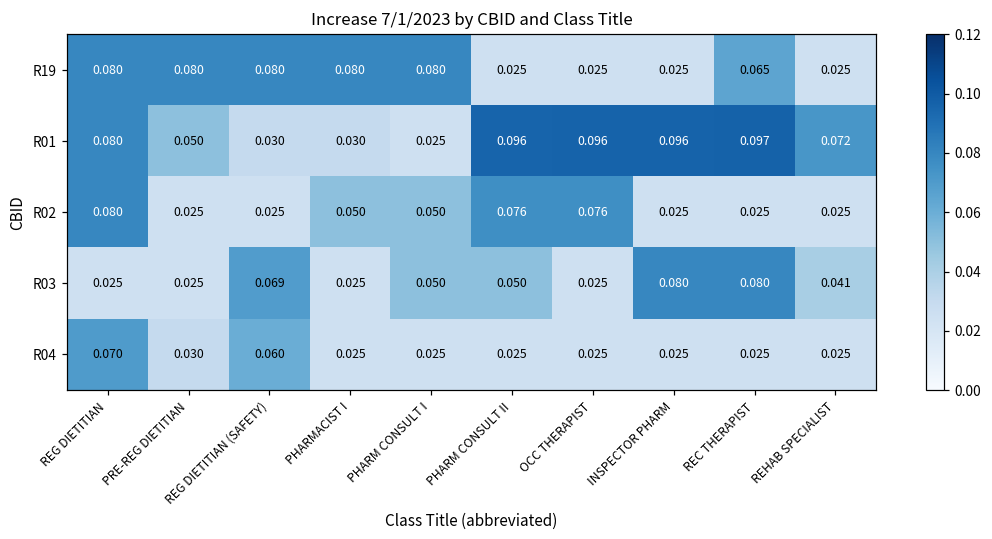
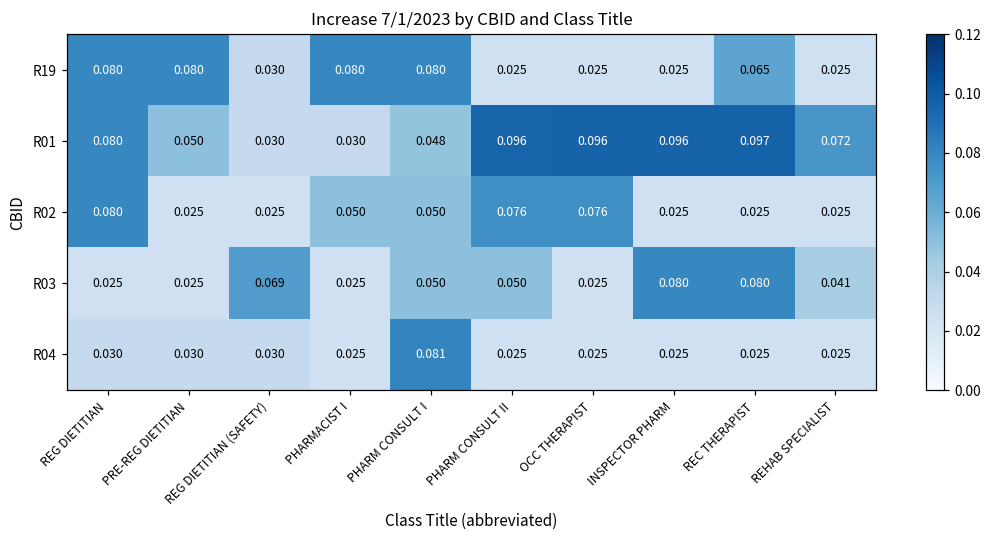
  {
    "R19": {
      "REG DIETITIAN": 0.080,
      "PRE-REG DIETITIAN": 0.080,
-     "REG DIETITIAN (SAFETY)": 0.080,
+     "REG DIETITIAN (SAFETY)": 0.030,
      "PHARMACIST I": 0.080,
      "PHARM CONSULT I": 0.080,
      "PHARM CONSULT II": 0.025,
      "OCC THERAPIST": 0.025,
      "INSPECTOR PHARM": 0.025,
      "REC THERAPIST": 0.065,
      "REHAB SPECIALIST": 0.025
    },
    "R01": {
      "REG DIETITIAN": 0.080,
      "PRE-REG DIETITIAN": 0.050,
      "REG DIETITIAN (SAFETY)": 0.030,
      "PHARMACIST I": 0.030,
-     "PHARM CONSULT I": 0.025,
+     "PHARM CONSULT I": 0.048,
      "PHARM CONSULT II": 0.096,
      "OCC THERAPIST": 0.096,
      "INSPECTOR PHARM": 0.096,
      "REC THERAPIST": 0.097,
      "REHAB SPECIALIST": 0.072
    },
    "R02": {
      "REG DIETITIAN": 0.080,
      "PRE-REG DIETITIAN": 0.025,
      "REG DIETITIAN (SAFETY)": 0.025,
      "PHARMACIST I": 0.050,
      "PHARM CONSULT I": 0.050,
      "PHARM CONSULT II": 0.076,
      "OCC THERAPIST": 0.076,
      "INSPECTOR PHARM": 0.025,
      "REC THERAPIST": 0.025,
      "REHAB SPECIALIST": 0.025
    },
    "R03": {
      "REG DIETITIAN": 0.025,
      "PRE-REG DIETITIAN": 0.025,
      "REG DIETITIAN (SAFETY)": 0.069,
      "PHARMACIST I": 0.025,
      "PHARM CONSULT I": 0.050,
      "PHARM CONSULT II": 0.050,
      "OCC THERAPIST": 0.025,
      "INSPECTOR PHARM": 0.080,
      "REC THERAPIST": 0.080,
      "REHAB SPECIALIST": 0.041
    },
    "R04": {
-     "REG DIETITIAN": 0.070,
+     "REG DIETITIAN": 0.030,
      "PRE-REG DIETITIAN": 0.030,
-     "REG DIETITIAN (SAFETY)": 0.060,
+     "REG DIETITIAN (SAFETY)": 0.030,
      "PHARMACIST I": 0.025,
-     "PHARM CONSULT I": 0.025,
+     "PHARM CONSULT I": 0.081,
      "PHARM CONSULT II": 0.025,
      "OCC THERAPIST": 0.025,
      "INSPECTOR PHARM": 0.025,
      "REC THERAPIST": 0.025,
      "REHAB SPECIALIST": 0.025
    }
  }
